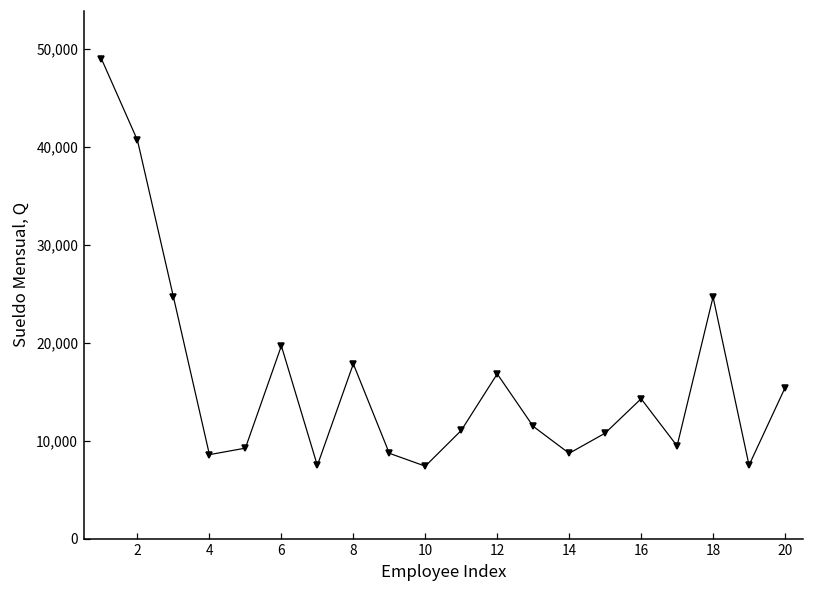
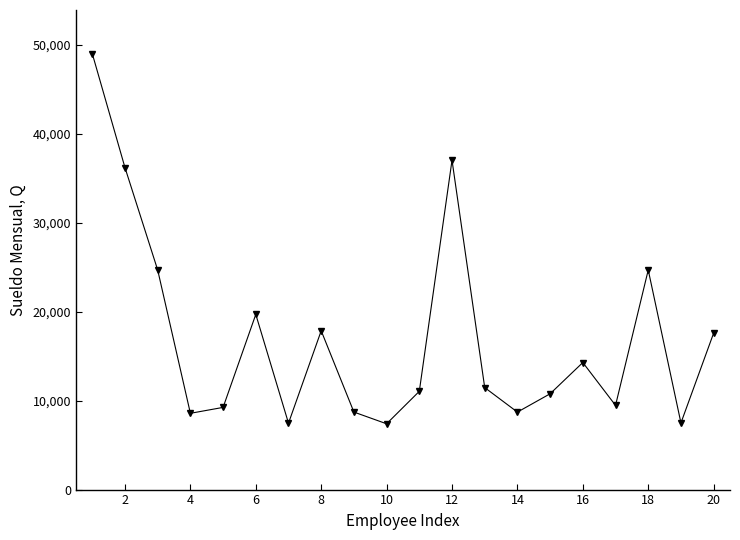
  {
-   "2": "41,000",
+   "2": "36,000",
    "4": "9,000",
    "6": "20,000",
    "8": "18,000",
    "10": "7,000",
-   "12": "17,000",
+   "12": "37,000",
    "14": "9,000",
    "16": "14,000",
    "18": "25,000",
-   "20": "15,000"
+   "20": "18,000"
  }
